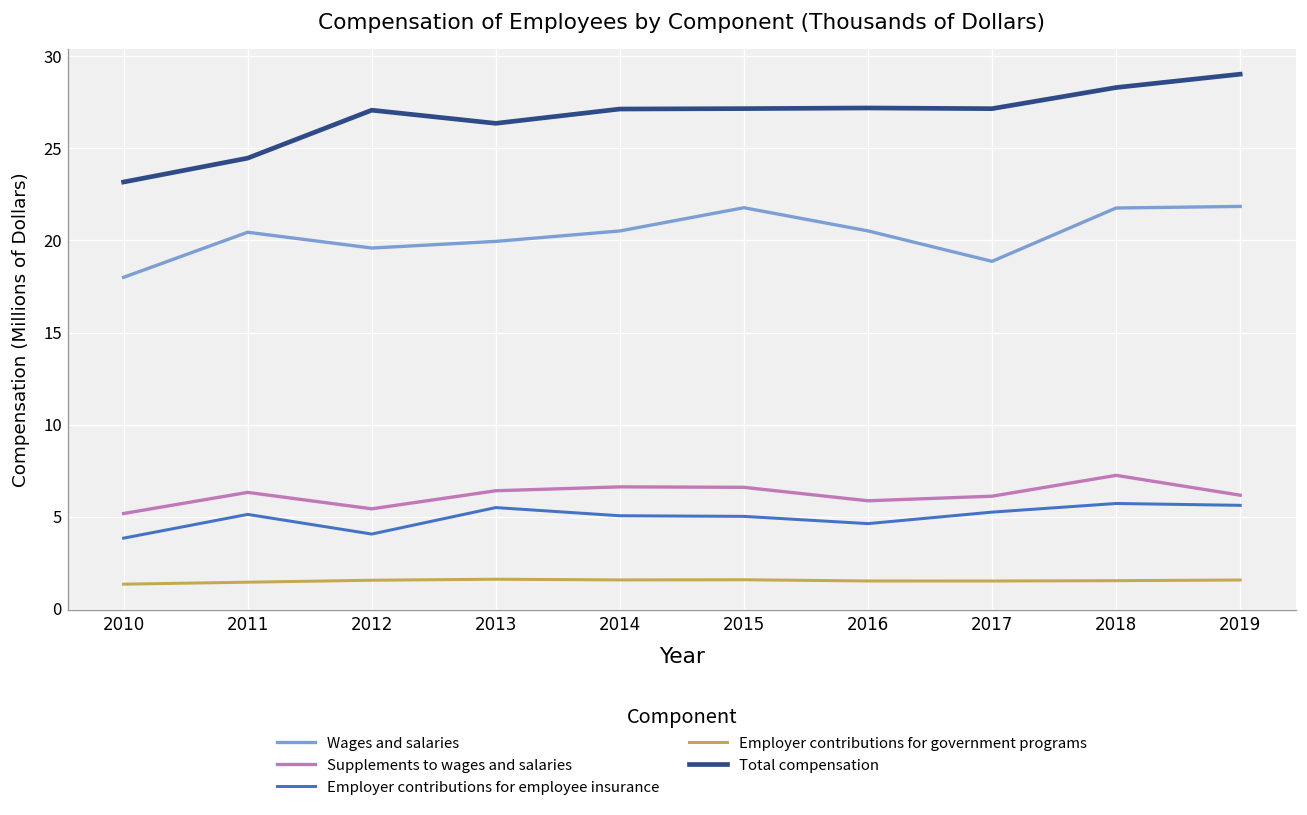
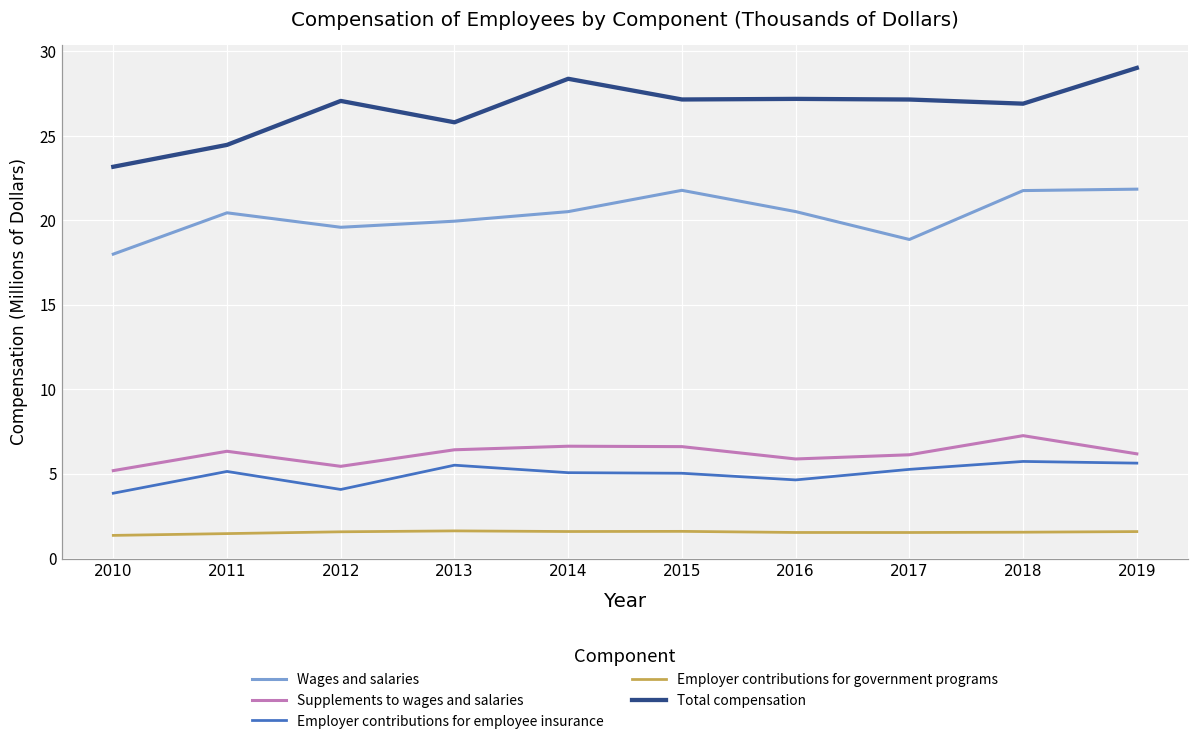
  {
    "Wages and salaries": {
      "2010": 18.0,
      "2011": 20.4,
      "2012": 19.6,
      "2013": 19.9,
      "2014": 20.5,
      "2015": 21.8,
      "2016": 20.5,
      "2017": 18.9,
      "2018": 21.8,
      "2019": 21.8
    },
    "Supplements to wages and salaries": {
      "2010": 5.2,
      "2011": 6.3,
      "2012": 5.4,
      "2013": 6.4,
      "2014": 6.6,
      "2015": 6.6,
      "2016": 5.9,
      "2017": 6.1,
      "2018": 7.2,
      "2019": 6.2
    },
    "Employer contributions for employee insurance": {
      "2010": 3.8,
      "2011": 5.1,
      "2012": 4.1,
      "2013": 5.5,
      "2014": 5.1,
      "2015": 5.0,
      "2016": 4.6,
      "2017": 5.2,
      "2018": 5.7,
      "2019": 5.6
    },
    "Employer contributions for government programs": {
      "2010": 1.3,
      "2011": 1.4,
      "2012": 1.6,
      "2013": 1.6,
      "2014": 1.6,
      "2015": 1.6,
      "2016": 1.5,
      "2017": 1.5,
      "2018": 1.5,
      "2019": 1.6
    },
    "Total compensation": {
      "2010": 23.2,
      "2011": 24.5,
      "2012": 27.1,
-     "2013": 26.4,
-     "2014": 27.1,
+     "2013": 25.8,
+     "2014": 28.4,
      "2015": 27.2,
      "2016": 27.2,
      "2017": 27.2,
-     "2018": 28.3,
+     "2018": 26.9,
      "2019": 29.0
    }
  }
